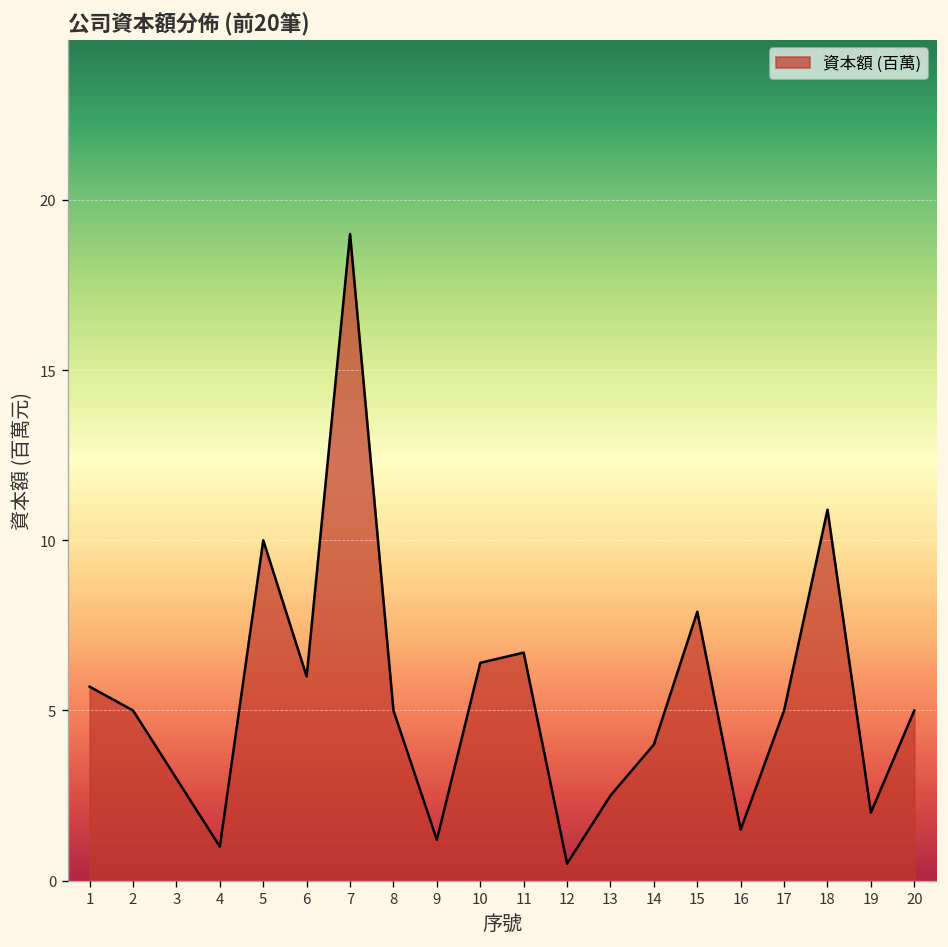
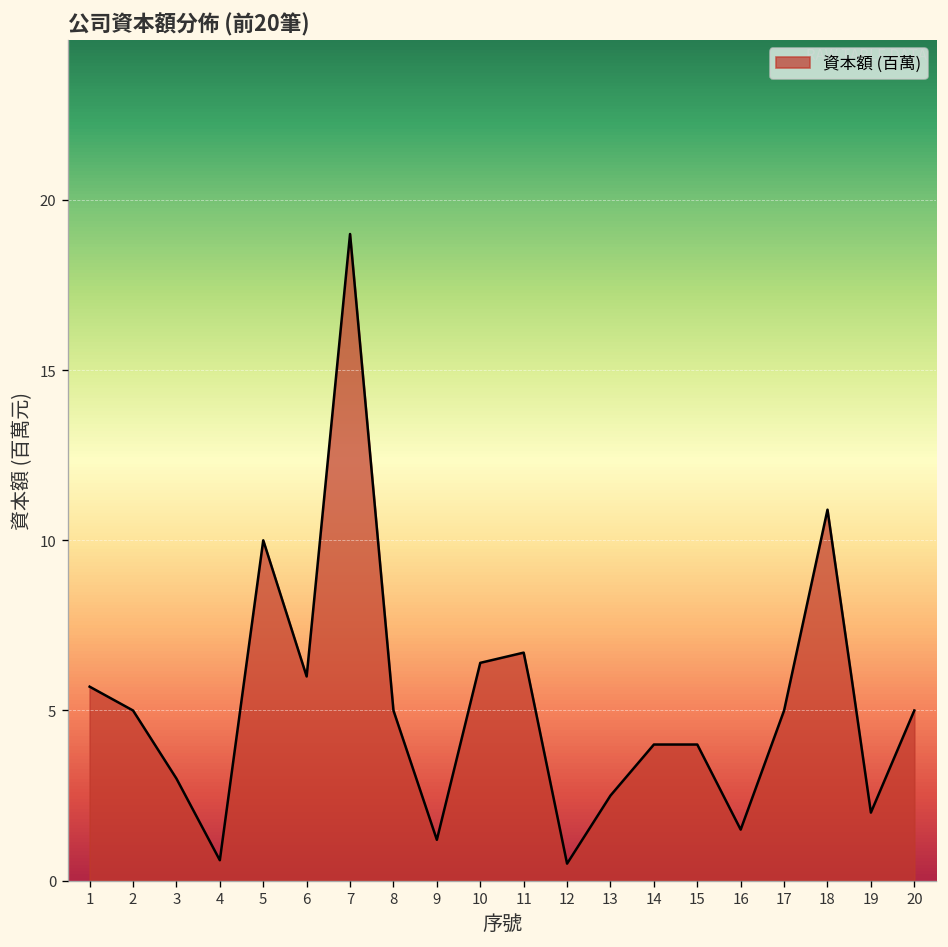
  {
    "1": 5.7,
    "2": 5.0,
    "3": 3.0,
-   "4": 1.0,
+   "4": 0.6,
    "5": 10.0,
    "6": 6.0,
    "7": 19.0,
    "8": 5.0,
    "9": 1.2,
    "10": 6.4,
    "11": 6.7,
    "12": 0.5,
    "13": 2.5,
    "14": 4.0,
-   "15": 7.9,
+   "15": 4.0,
    "16": 1.5,
    "17": 5.0,
    "18": 10.9,
    "19": 2.0,
    "20": 5.0
  }
